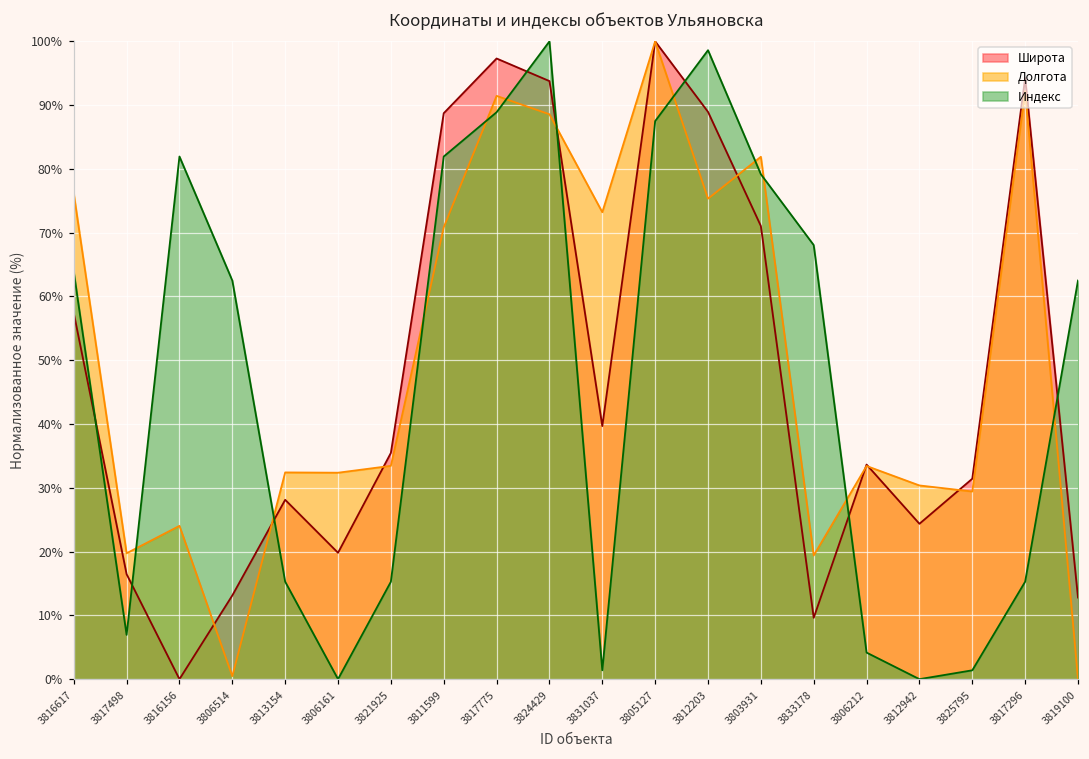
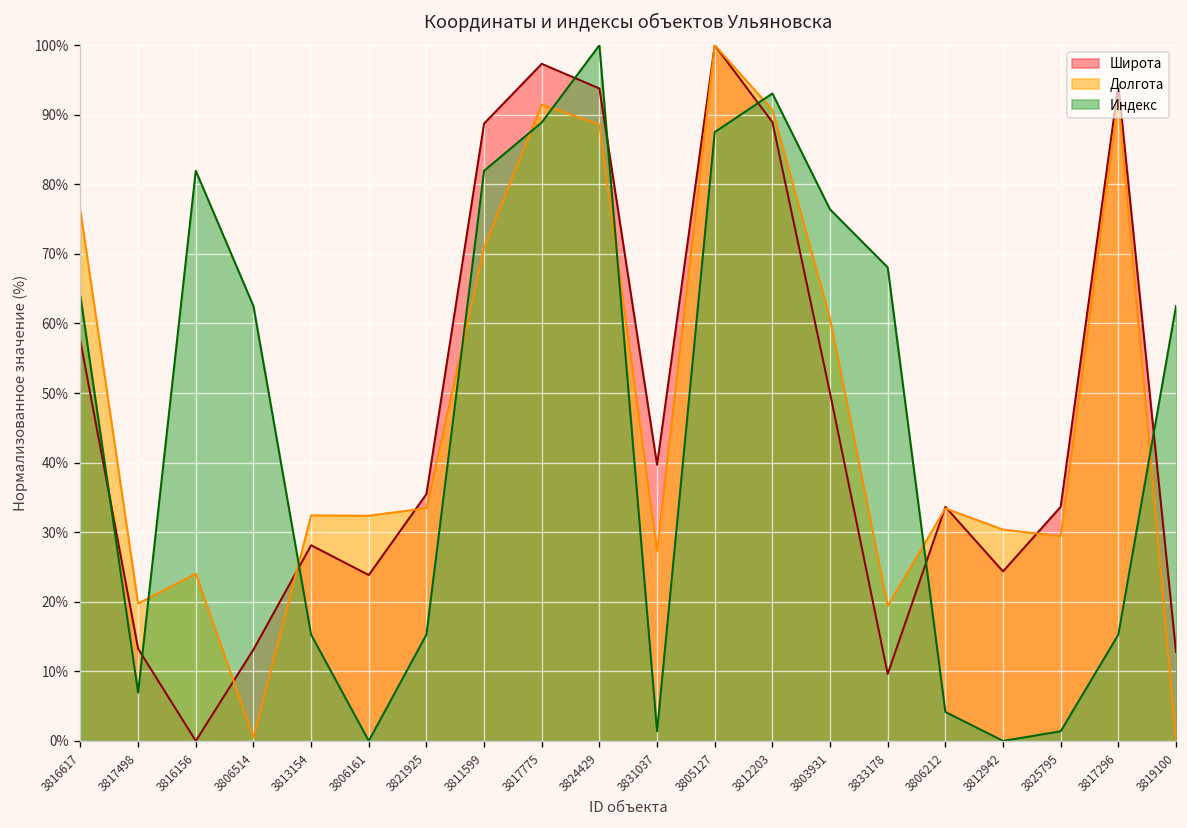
  {
    "Широта": {
      "3816617": "57%",
-     "3817498": "16%",
+     "3817498": "13%",
      "3816156": "0%",
      "3806514": "13%",
      "3813154": "28%",
-     "3806161": "20%",
+     "3806161": "24%",
      "3821925": "35%",
      "3811599": "89%",
      "3817775": "97%",
      "3824429": "94%",
      "3831037": "40%",
      "3812203": "89%",
-     "3803931": "71%",
+     "3803931": "50%",
      "3833178": "10%",
      "3812942": "24%",
-     "3825795": "31%",
+     "3825795": "34%",
      "3819100": "13%"
    },
    "Долгота": {
      "3816617": "76%",
      "3817498": "20%",
      "3816156": "24%",
      "3806514": "0%",
      "3813154": "32%",
      "3806161": "32%",
      "3821925": "33%",
      "3811599": "71%",
      "3817775": "91%",
      "3824429": "89%",
-     "3831037": "73%",
-     "3812203": "75%",
-     "3803931": "82%",
+     "3831037": "27%",
+     "3812203": "91%",
+     "3803931": "61%",
      "3833178": "19%",
      "3812942": "30%",
      "3825795": "29%",
      "3819100": "0%"
    },
    "Индекс": {
      "3816617": "64%",
      "3817498": "7%",
      "3816156": "82%",
      "3806514": "63%",
      "3813154": "15%",
      "3806161": "0%",
      "3821925": "15%",
      "3811599": "82%",
      "3817775": "89%",
      "3824429": "100%",
      "3831037": "1%",
      "3805127": "88%",
-     "3812203": "99%",
-     "3803931": "79%",
+     "3812203": "93%",
+     "3803931": "76%",
      "3833178": "68%",
      "3806212": "4%",
      "3812942": "0%",
      "3825795": "1%",
      "3817296": "15%",
      "3819100": "63%"
    }
  }
